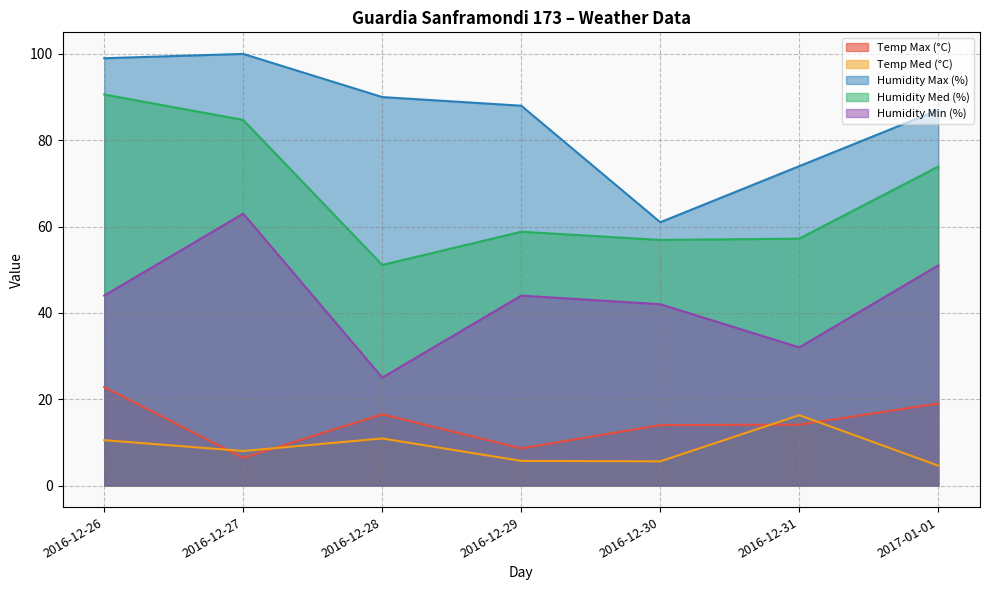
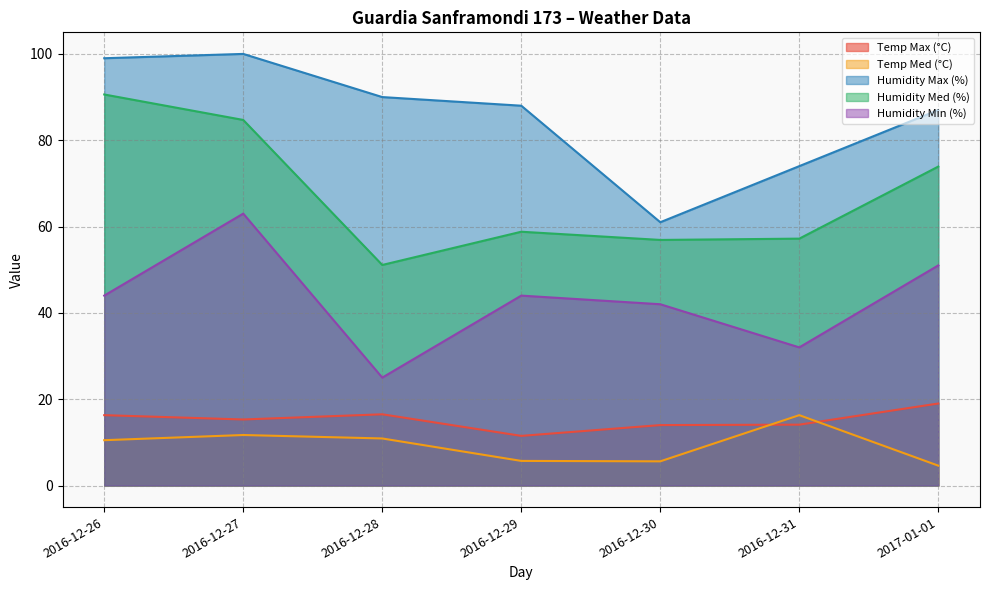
  {
    "Temp Max (°C)": {
-     "2016-12-26": 23,
-     "2016-12-27": 6,
+     "2016-12-26": 16,
+     "2016-12-27": 15,
      "2016-12-28": 17,
-     "2016-12-29": 9,
+     "2016-12-29": 12,
      "2016-12-30": 14,
      "2016-12-31": 14,
      "2017-01-01": 19
    },
    "Temp Med (°C)": {
      "2016-12-26": 11,
-     "2016-12-27": 8,
+     "2016-12-27": 12,
      "2016-12-28": 11,
      "2016-12-29": 6,
      "2016-12-30": 6,
      "2016-12-31": 16,
      "2017-01-01": 5
    },
    "Humidity Max (%)": {
      "2016-12-26": 99,
      "2016-12-27": 100,
      "2016-12-28": 90,
      "2016-12-29": 88,
      "2016-12-30": 61,
      "2016-12-31": 74
    },
    "Humidity Med (%)": {
      "2016-12-26": 91,
      "2016-12-27": 85,
      "2016-12-28": 51,
      "2016-12-29": 59,
      "2016-12-30": 57,
      "2016-12-31": 57,
      "2017-01-01": 74
    },
    "Humidity Min (%)": {
      "2016-12-26": 44,
      "2016-12-27": 63,
      "2016-12-28": 25,
      "2016-12-29": 44,
      "2016-12-30": 42,
      "2016-12-31": 32,
      "2017-01-01": 51
    }
  }
